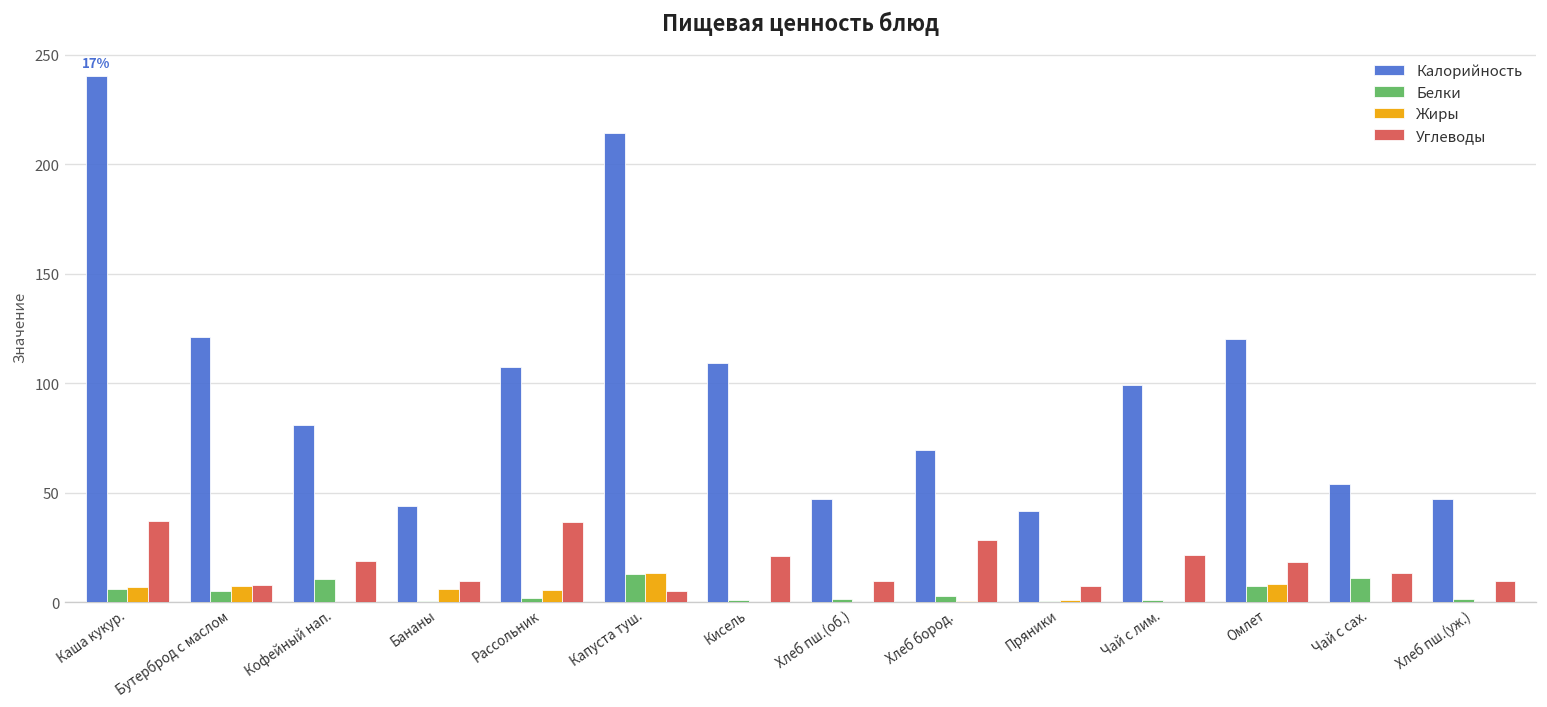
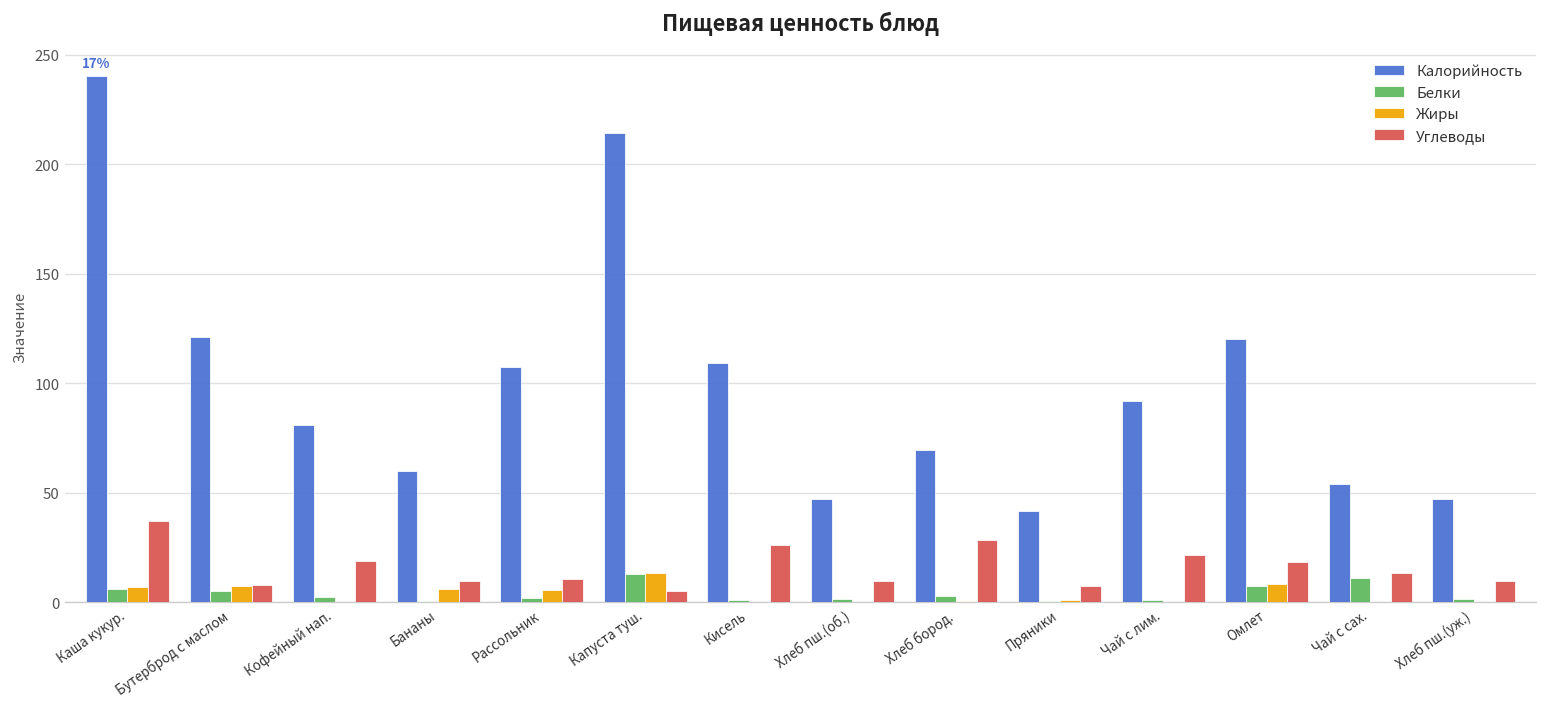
  {
    "Калорийность": {
      "Бутерброд с маслом": 121,
      "Кофейный нап.": 81,
-     "Бананы": 44,
+     "Бананы": 60,
      "Рассольник": 108,
      "Капуста туш.": 214,
      "Кисель": 109,
      "Хлеб пш.(об.)": 47,
      "Хлеб бород.": 70,
      "Пряники": 42,
-     "Чай с лим.": 99,
+     "Чай с лим.": 92,
      "Омлет": 120,
      "Чай с сах.": 54,
      "Хлеб пш.(уж.)": 47
    },
    "Белки": {
      "Каша кукур.": 6,
      "Бутерброд с маслом": 5,
-     "Кофейный нап.": 11,
+     "Кофейный нап.": 3,
      "Рассольник": 2,
      "Капуста туш.": 13,
      "Хлеб пш.(об.)": 2,
      "Хлеб бород.": 3,
      "Омлет": 7,
      "Чай с сах.": 11,
      "Хлеб пш.(уж.)": 2
    },
    "Жиры": {
      "Каша кукур.": 7,
      "Бутерброд с маслом": 8,
      "Бананы": 6,
      "Рассольник": 6,
      "Капуста туш.": 13,
      "Кисель": 0,
      "Чай с лим.": 0,
      "Омлет": 8,
      "Чай с сах.": 0
    },
    "Углеводы": {
      "Каша кукур.": 37,
      "Бутерброд с маслом": 8,
      "Кофейный нап.": 19,
      "Бананы": 10,
-     "Рассольник": 37,
+     "Рассольник": 11,
      "Капуста туш.": 5,
-     "Кисель": 21,
+     "Кисель": 26,
      "Хлеб пш.(об.)": 10,
      "Хлеб бород.": 28,
      "Пряники": 7,
      "Чай с лим.": 22,
      "Омлет": 19,
      "Чай с сах.": 14,
      "Хлеб пш.(уж.)": 10
    }
  }
